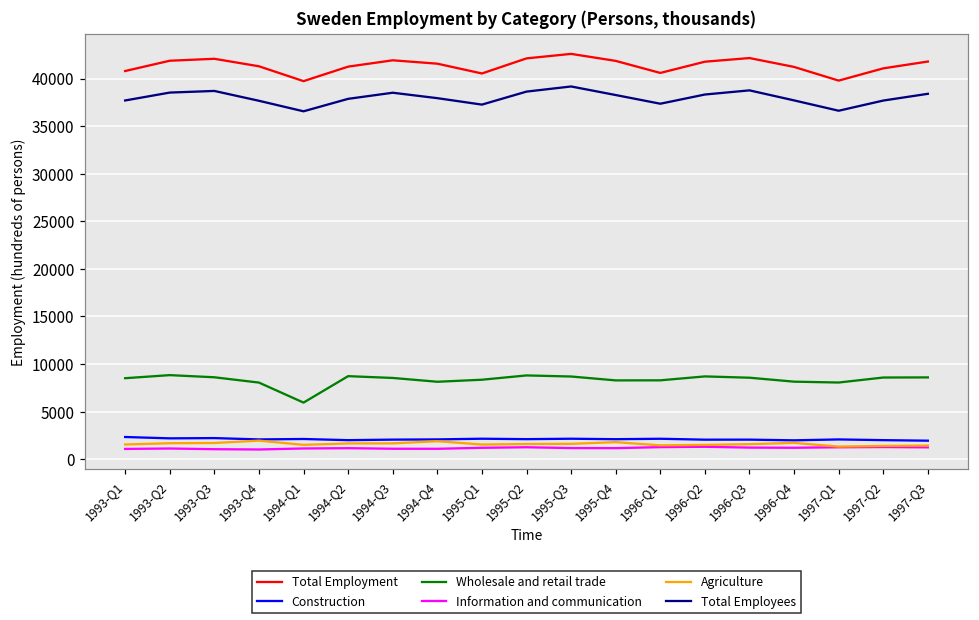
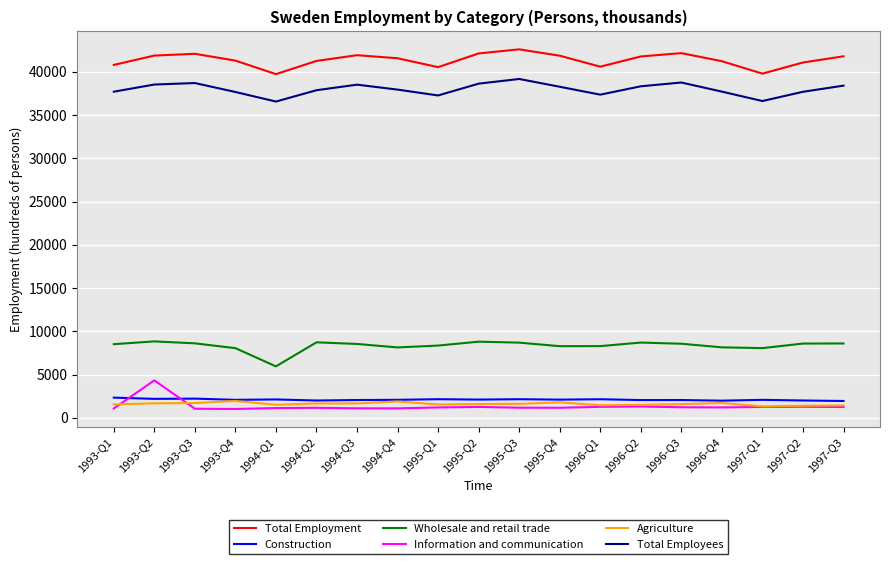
  {
    "Total Employment": {
      "1993-Q1": 41000,
      "1993-Q2": 42000,
      "1993-Q3": 42000,
      "1993-Q4": 41000,
      "1994-Q1": 40000,
      "1994-Q2": 41000,
      "1994-Q3": 42000,
      "1994-Q4": 42000,
      "1995-Q1": 41000,
      "1995-Q2": 42000,
      "1995-Q3": 43000,
      "1995-Q4": 42000,
      "1996-Q1": 41000,
      "1996-Q2": 42000,
      "1996-Q3": 42000,
      "1996-Q4": 41000,
      "1997-Q1": 40000,
      "1997-Q2": 41000,
      "1997-Q3": 42000
    },
    "Construction": {
      "1993-Q1": 2000,
      "1993-Q2": 2000,
      "1993-Q3": 2000,
      "1994-Q1": 2000,
      "1994-Q2": 2000,
      "1994-Q3": 2000,
      "1995-Q1": 2000,
      "1995-Q2": 2000,
      "1995-Q3": 2000,
      "1995-Q4": 2000,
      "1996-Q1": 2000,
      "1996-Q2": 2000,
      "1996-Q3": 2000,
      "1997-Q1": 2000,
      "1997-Q2": 2000,
      "1997-Q3": 2000
    },
    "Wholesale and retail trade": {
      "1993-Q1": 9000,
      "1993-Q2": 9000,
      "1993-Q3": 9000,
      "1993-Q4": 8000,
      "1994-Q1": 6000,
      "1994-Q2": 9000,
      "1994-Q3": 9000,
      "1994-Q4": 8000,
      "1995-Q1": 8000,
      "1995-Q2": 9000,
      "1995-Q3": 9000,
      "1995-Q4": 8000,
      "1996-Q1": 8000,
      "1996-Q2": 9000,
      "1996-Q3": 9000,
      "1996-Q4": 8000,
      "1997-Q1": 8000,
      "1997-Q2": 9000,
      "1997-Q3": 9000
    },
    "Information and communication": {
      "1993-Q1": 1000,
-     "1993-Q2": 1000,
+     "1993-Q2": 4000,
      "1993-Q3": 1000,
      "1993-Q4": 1000,
      "1994-Q1": 1000,
      "1994-Q2": 1000,
      "1994-Q3": 1000,
      "1994-Q4": 1000,
      "1995-Q1": 1000,
      "1995-Q2": 1000,
      "1995-Q3": 1000,
      "1995-Q4": 1000,
      "1996-Q3": 1000,
      "1996-Q4": 1000
    },
    "Agriculture": {
      "1993-Q1": 2000,
      "1993-Q2": 2000,
      "1993-Q3": 2000,
      "1994-Q1": 2000,
      "1994-Q2": 2000,
      "1994-Q3": 2000,
      "1995-Q1": 2000,
      "1995-Q2": 2000,
      "1995-Q3": 2000,
      "1995-Q4": 2000,
      "1996-Q3": 2000
    },
    "Total Employees": {
      "1993-Q1": 38000,
      "1993-Q2": 39000,
      "1993-Q3": 39000,
      "1993-Q4": 38000,
      "1994-Q1": 37000,
      "1994-Q2": 38000,
      "1994-Q3": 39000,
      "1994-Q4": 38000,
      "1995-Q1": 37000,
      "1995-Q2": 39000,
      "1995-Q3": 39000,
      "1995-Q4": 38000,
      "1996-Q1": 37000,
      "1996-Q2": 38000,
      "1996-Q3": 39000,
      "1996-Q4": 38000,
      "1997-Q1": 37000,
      "1997-Q2": 38000,
      "1997-Q3": 38000
    }
  }
